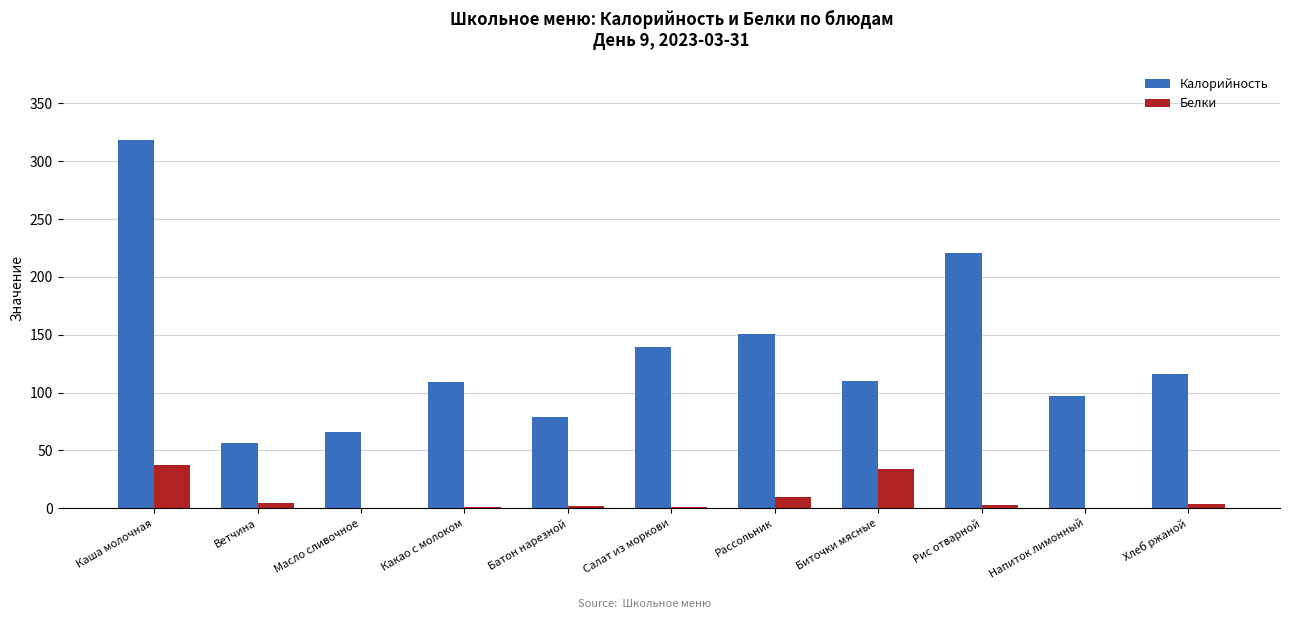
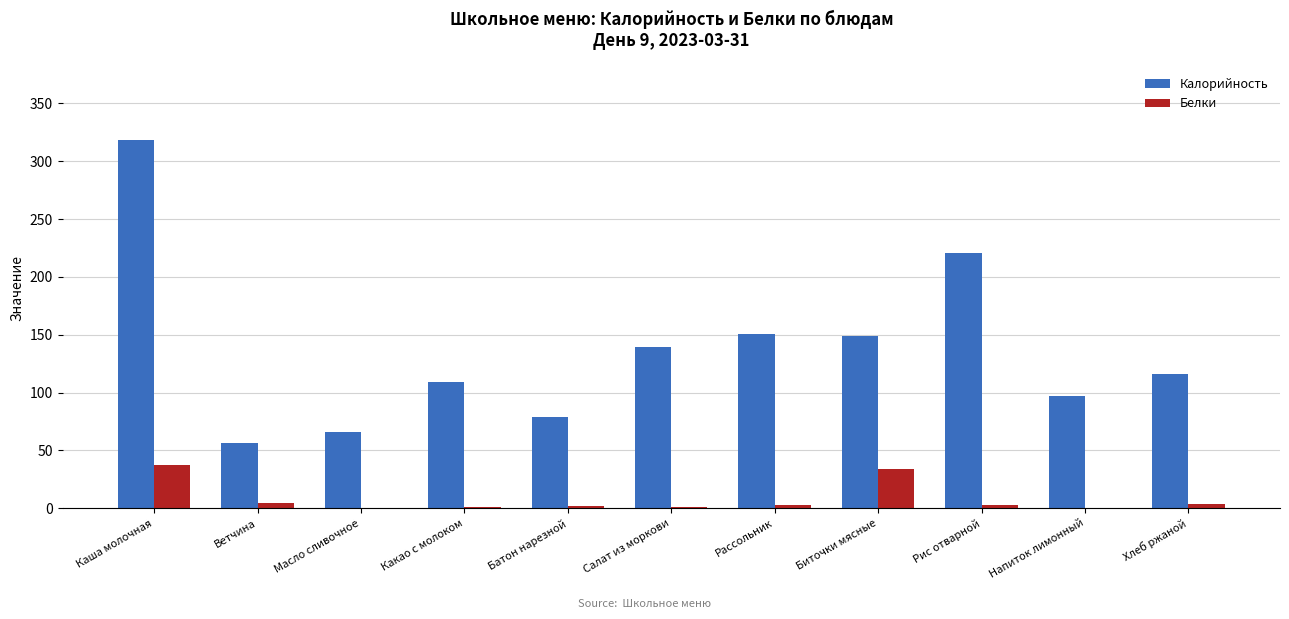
  {
    "Калорийность": {
      "Каша молочная": 318,
      "Ветчина": 56,
      "Масло сливочное": 66,
      "Какао с молоком": 109,
      "Батон нарезной": 79,
      "Салат из моркови": 139,
      "Рассольник": 151,
-     "Биточки мясные": 110,
+     "Биточки мясные": 149,
      "Рис отварной": 221,
      "Напиток лимонный": 97,
      "Хлеб ржаной": 116
    },
    "Белки": {
      "Каша молочная": 38,
      "Ветчина": 5,
      "Батон нарезной": 2,
-     "Рассольник": 10,
+     "Рассольник": 3,
      "Биточки мясные": 34,
      "Рис отварной": 3,
      "Хлеб ржаной": 4
    }
  }
